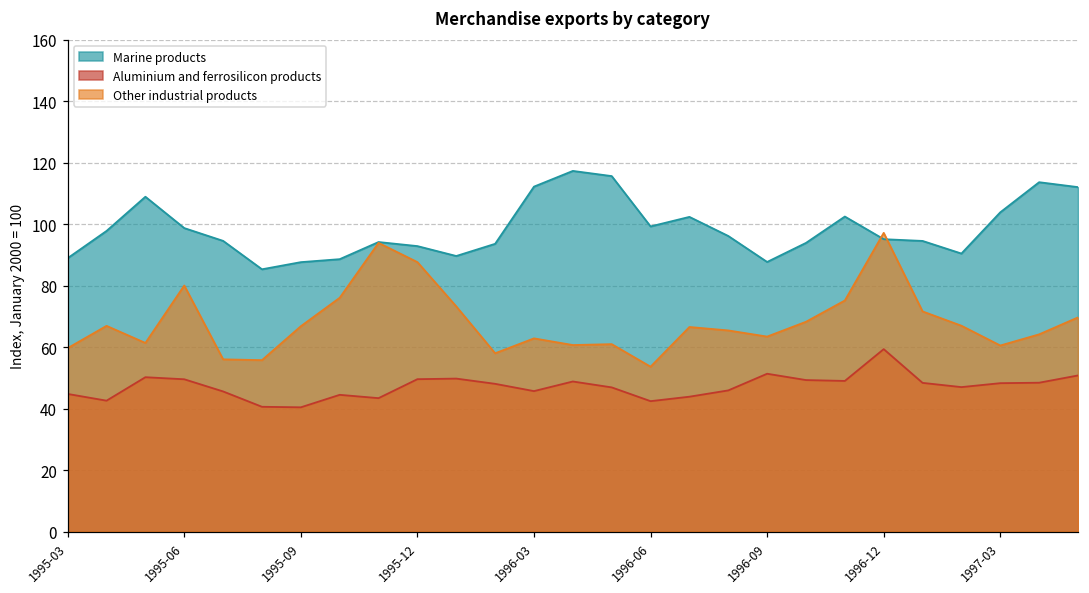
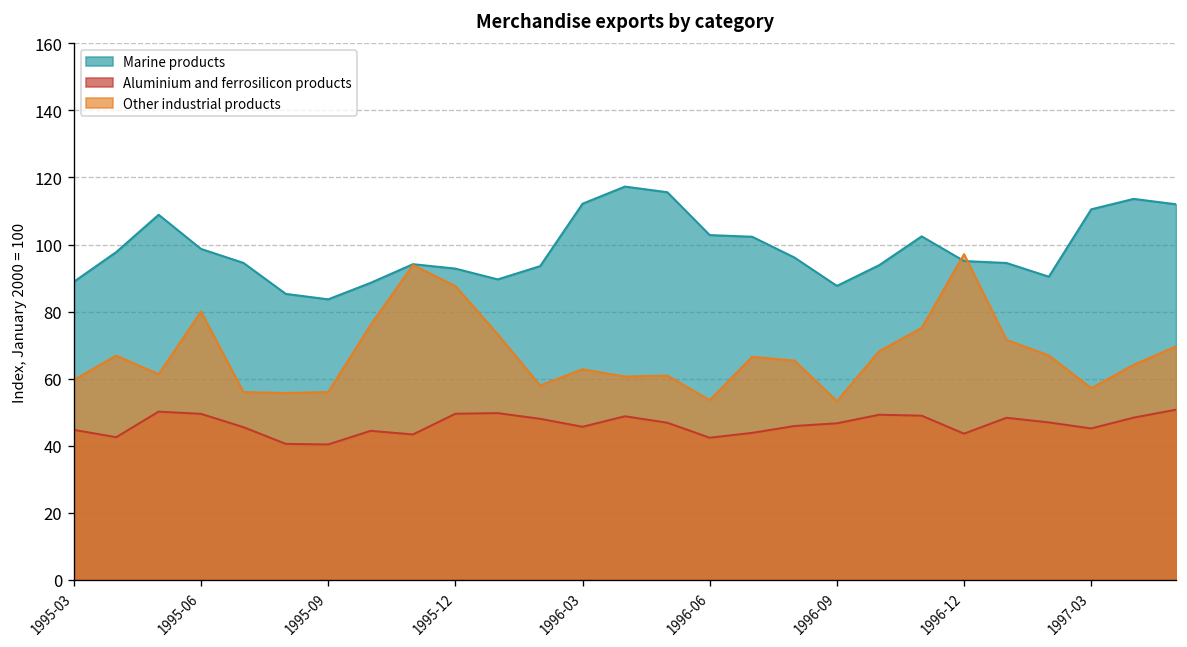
  {
    "Marine products": {
      "1995-03": 89,
      "1995-06": 99,
-     "1995-09": 88,
+     "1995-09": 84,
      "1995-12": 93,
      "1996-03": 112,
-     "1996-06": 99,
+     "1996-06": 103,
      "1996-09": 88,
      "1996-12": 95,
-     "1997-03": 104
+     "1997-03": 111
    },
    "Aluminium and ferrosilicon products": {
      "1995-03": 45,
      "1995-06": 50,
      "1995-09": 40,
      "1995-12": 50,
      "1996-03": 46,
      "1996-06": 42,
-     "1996-09": 51,
-     "1996-12": 59,
-     "1997-03": 48
+     "1996-09": 47,
+     "1996-12": 44,
+     "1997-03": 45
    },
    "Other industrial products": {
      "1995-03": 60,
      "1995-06": 80,
-     "1995-09": 67,
+     "1995-09": 56,
      "1995-12": 88,
      "1996-03": 63,
      "1996-06": 54,
-     "1996-09": 63,
+     "1996-09": 53,
      "1996-12": 97,
-     "1997-03": 61
+     "1997-03": 57
    }
  }
